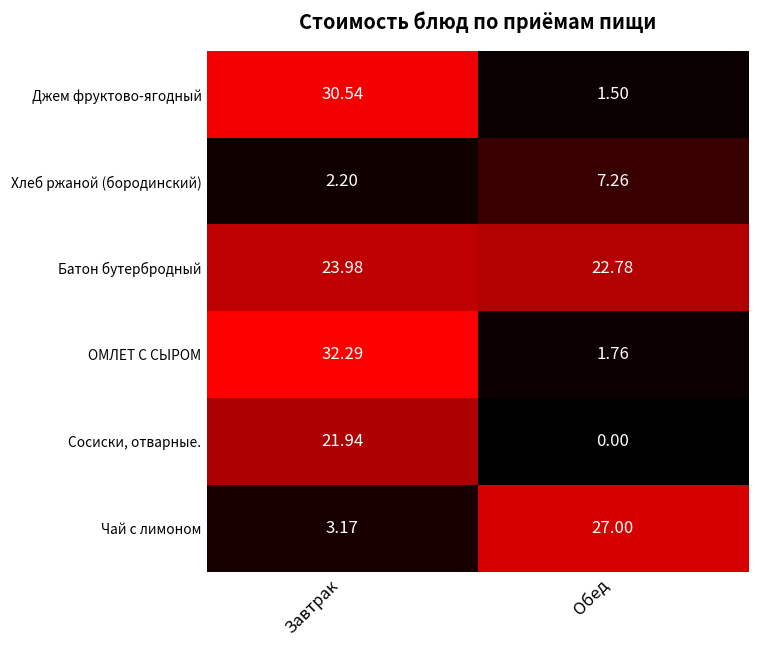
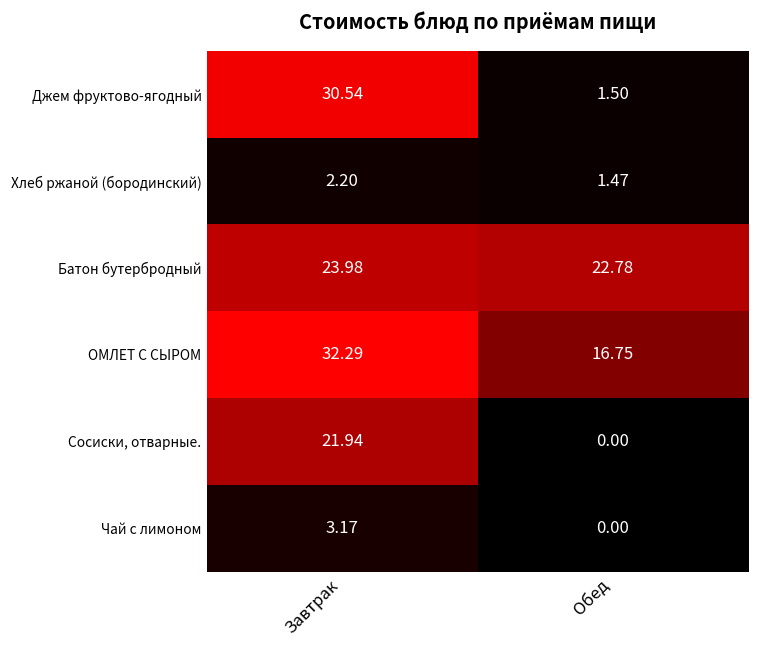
  {
    "Джем фруктово-ягодный": {
      "Завтрак": 30.54,
      "Обед": 1.50
    },
    "Хлеб ржаной (бородинский)": {
      "Завтрак": 2.20,
-     "Обед": 7.26
+     "Обед": 1.47
    },
    "Батон бутербродный": {
      "Завтрак": 23.98,
      "Обед": 22.78
    },
    "ОМЛЕТ С СЫРОМ": {
      "Завтрак": 32.29,
-     "Обед": 1.76
+     "Обед": 16.75
    },
    "Сосиски, отварные.": {
      "Завтрак": 21.94,
      "Обед": 0.00
    },
    "Чай с лимоном": {
      "Завтрак": 3.17,
-     "Обед": 27.00
+     "Обед": 0.00
    }
  }
